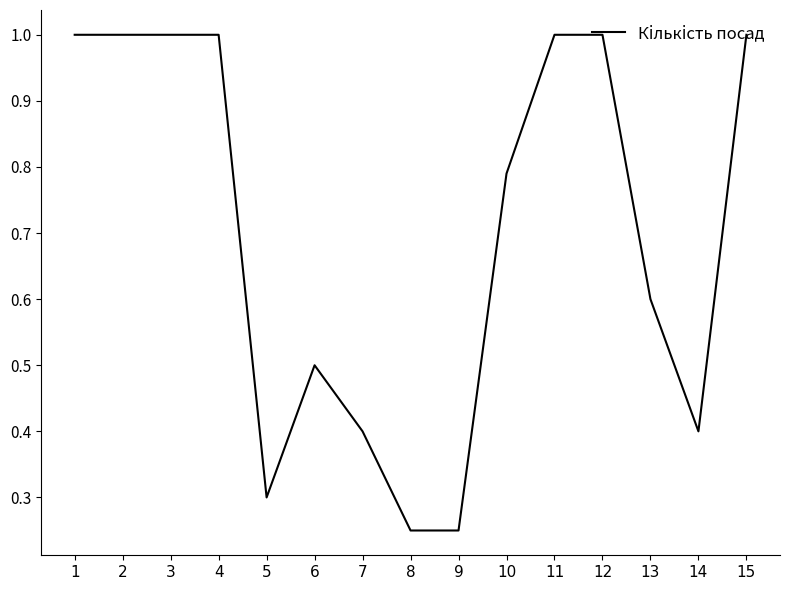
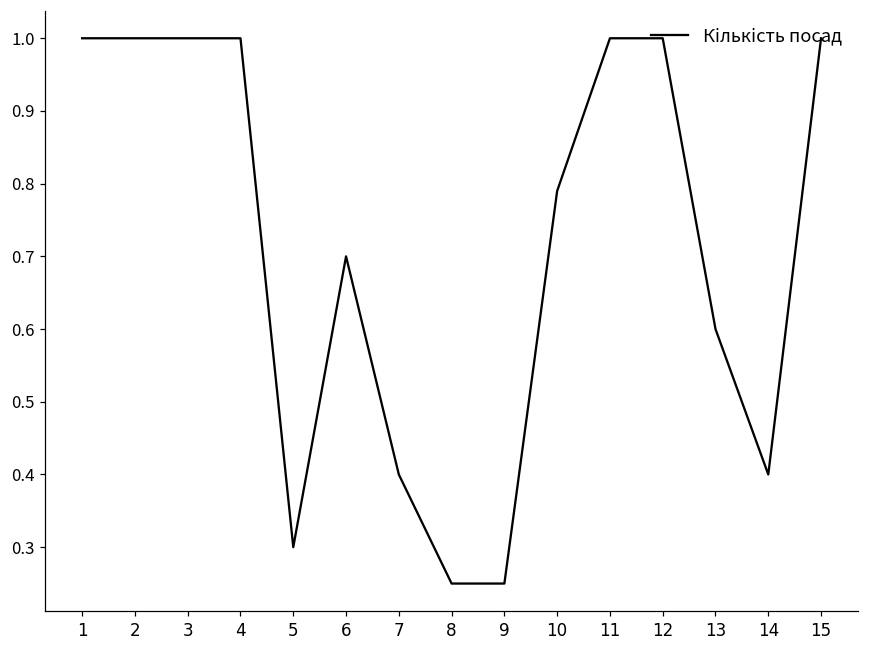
  {
    "1": 1.0,
    "2": 1.0,
    "3": 1.0,
    "4": 1.0,
    "5": 0.3,
-   "6": 0.5,
+   "6": 0.7,
    "7": 0.4,
    "8": 0.25,
    "9": 0.25,
    "10": 0.79,
    "11": 1.0,
    "12": 1.0,
    "13": 0.6,
    "14": 0.4,
    "15": 1.0
  }
